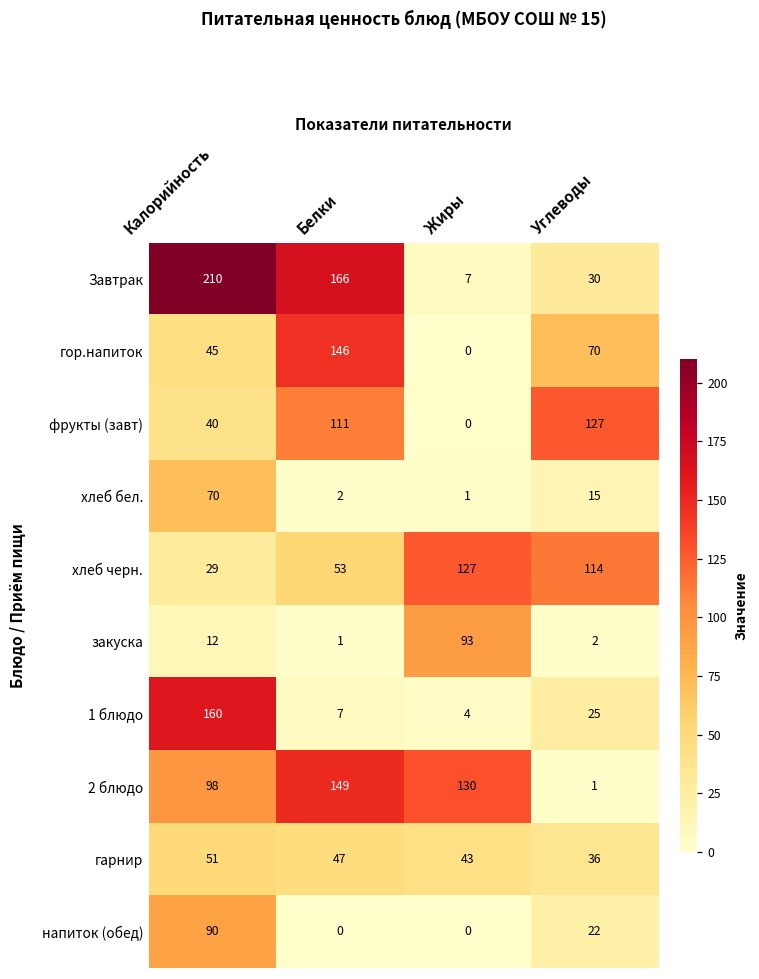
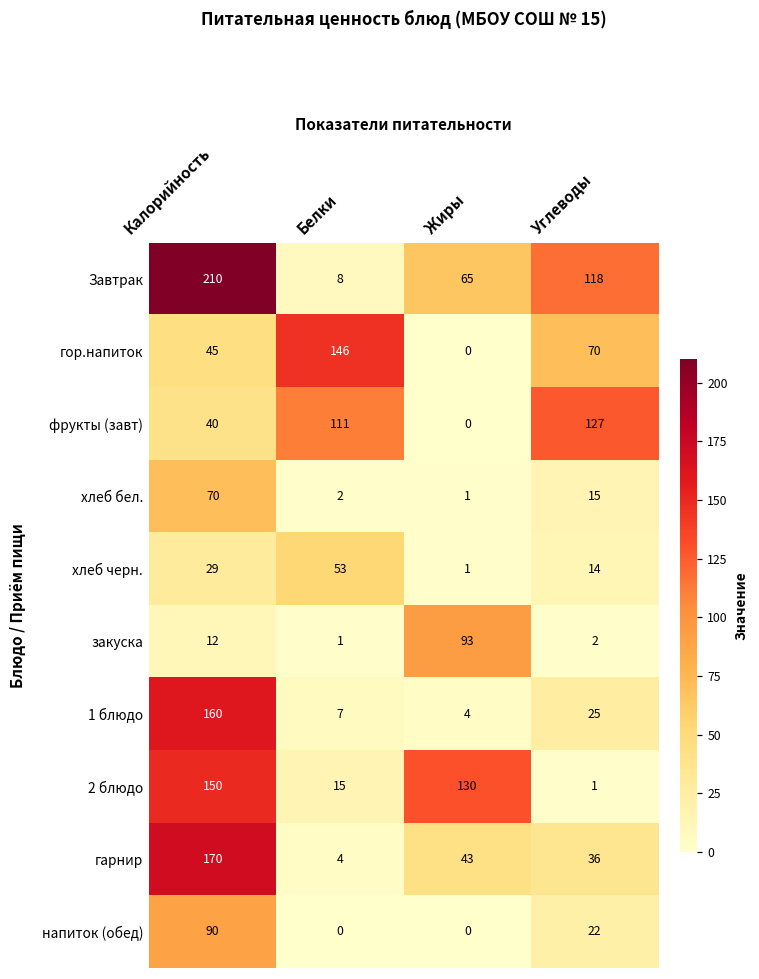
  {
    "Завтрак": {
      "Калорийность": 210,
-     "Белки": 166,
-     "Жиры": 7,
-     "Углеводы": 30
+     "Белки": 8,
+     "Жиры": 65,
+     "Углеводы": 118
    },
    "гор.напиток": {
      "Калорийность": 45,
      "Белки": 146,
      "Жиры": 0,
      "Углеводы": 70
    },
    "фрукты (завт)": {
      "Калорийность": 40,
      "Белки": 111,
      "Жиры": 0,
      "Углеводы": 127
    },
    "хлеб бел.": {
      "Калорийность": 70,
      "Белки": 2,
      "Жиры": 1,
      "Углеводы": 15
    },
    "хлеб черн.": {
      "Калорийность": 29,
      "Белки": 53,
-     "Жиры": 127,
-     "Углеводы": 114
+     "Жиры": 1,
+     "Углеводы": 14
    },
    "закуска": {
      "Калорийность": 12,
      "Белки": 1,
      "Жиры": 93,
      "Углеводы": 2
    },
    "1 блюдо": {
      "Калорийность": 160,
      "Белки": 7,
      "Жиры": 4,
      "Углеводы": 25
    },
    "2 блюдо": {
-     "Калорийность": 98,
-     "Белки": 149,
+     "Калорийность": 150,
+     "Белки": 15,
      "Жиры": 130,
      "Углеводы": 1
    },
    "гарнир": {
-     "Калорийность": 51,
-     "Белки": 47,
+     "Калорийность": 170,
+     "Белки": 4,
      "Жиры": 43,
      "Углеводы": 36
    },
    "напиток (обед)": {
      "Калорийность": 90,
      "Белки": 0,
      "Жиры": 0,
      "Углеводы": 22
    }
  }
